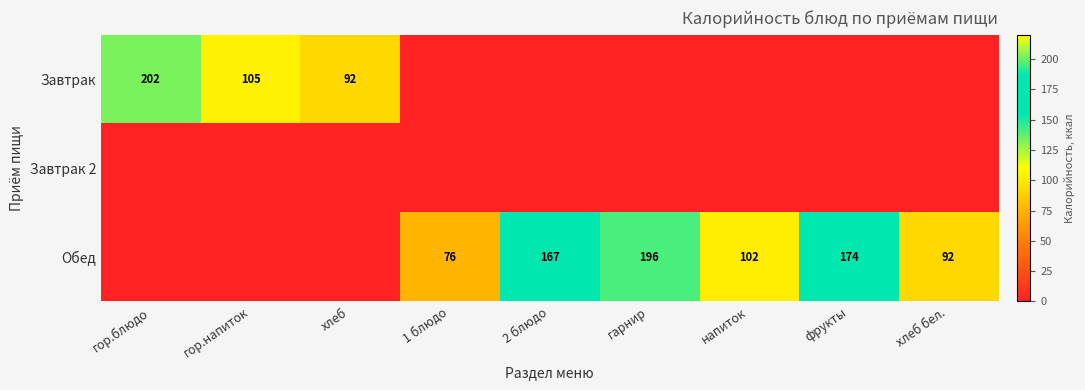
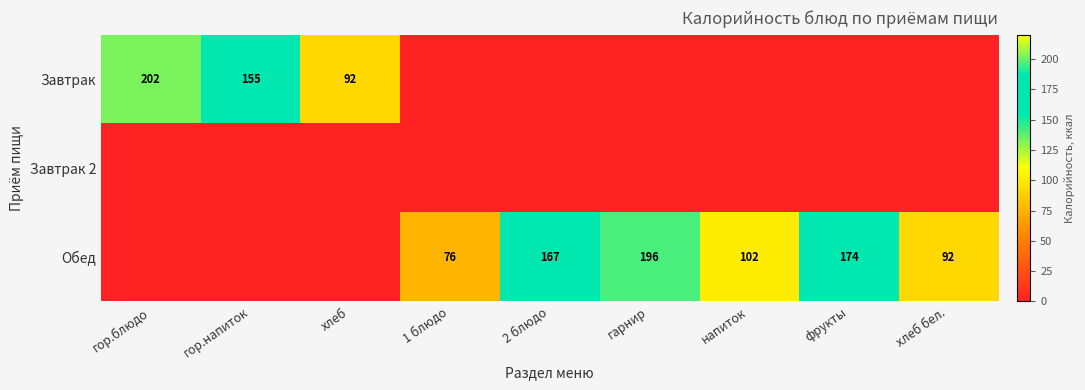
  {
    "Завтрак": {
      "гор.блюдо": 202,
-     "гор.напиток": 105,
+     "гор.напиток": 155,
      "хлеб": 92
    },
    "Обед": {
      "1 блюдо": 76,
      "2 блюдо": 167,
      "гарнир": 196,
      "напиток": 102,
      "фрукты": 174,
      "хлеб бел.": 92
    }
  }
